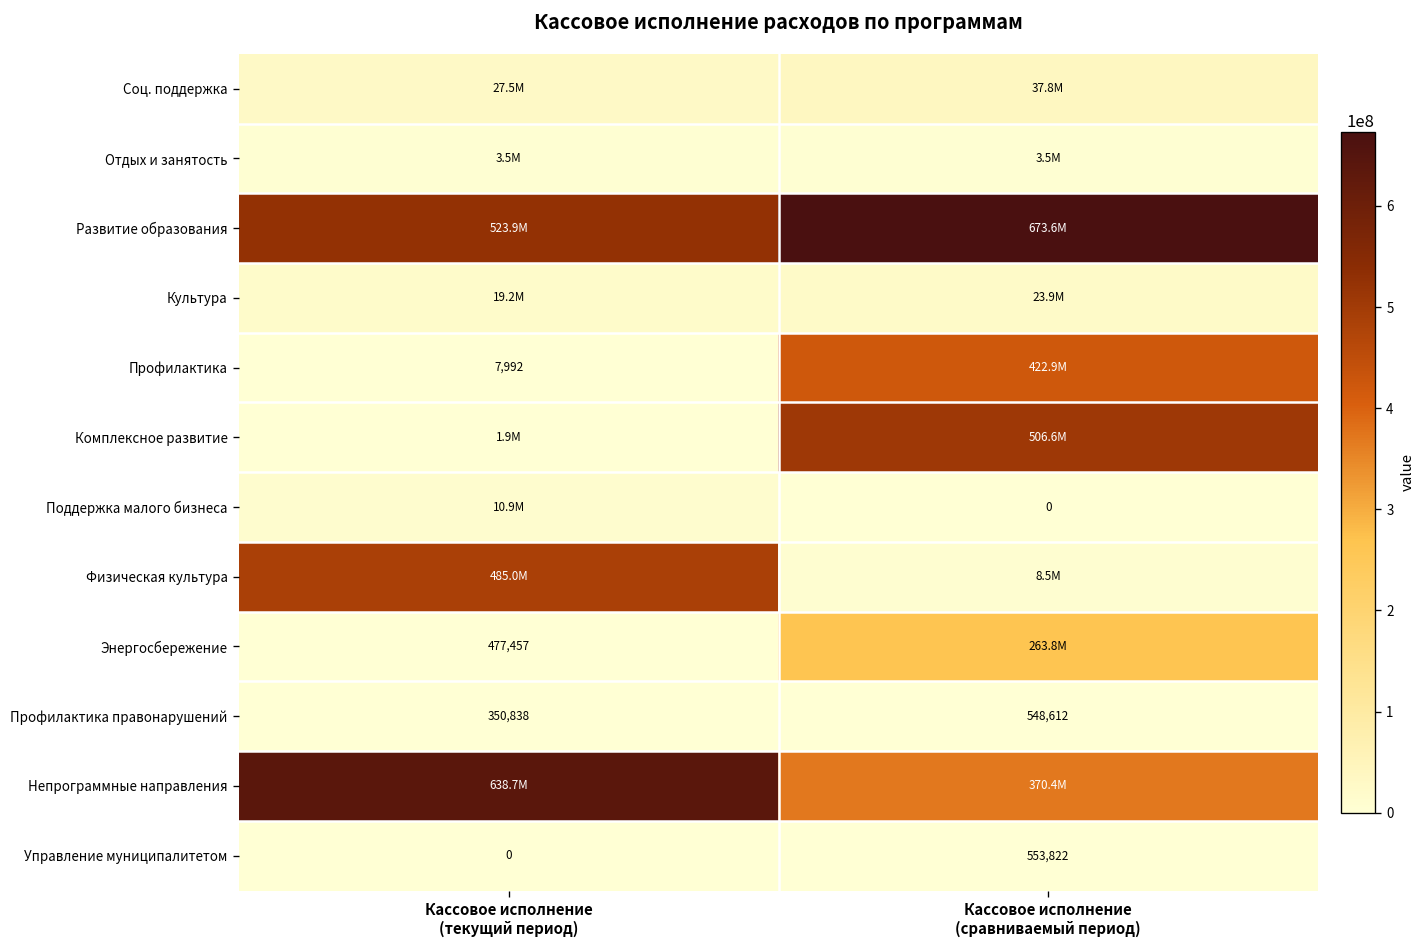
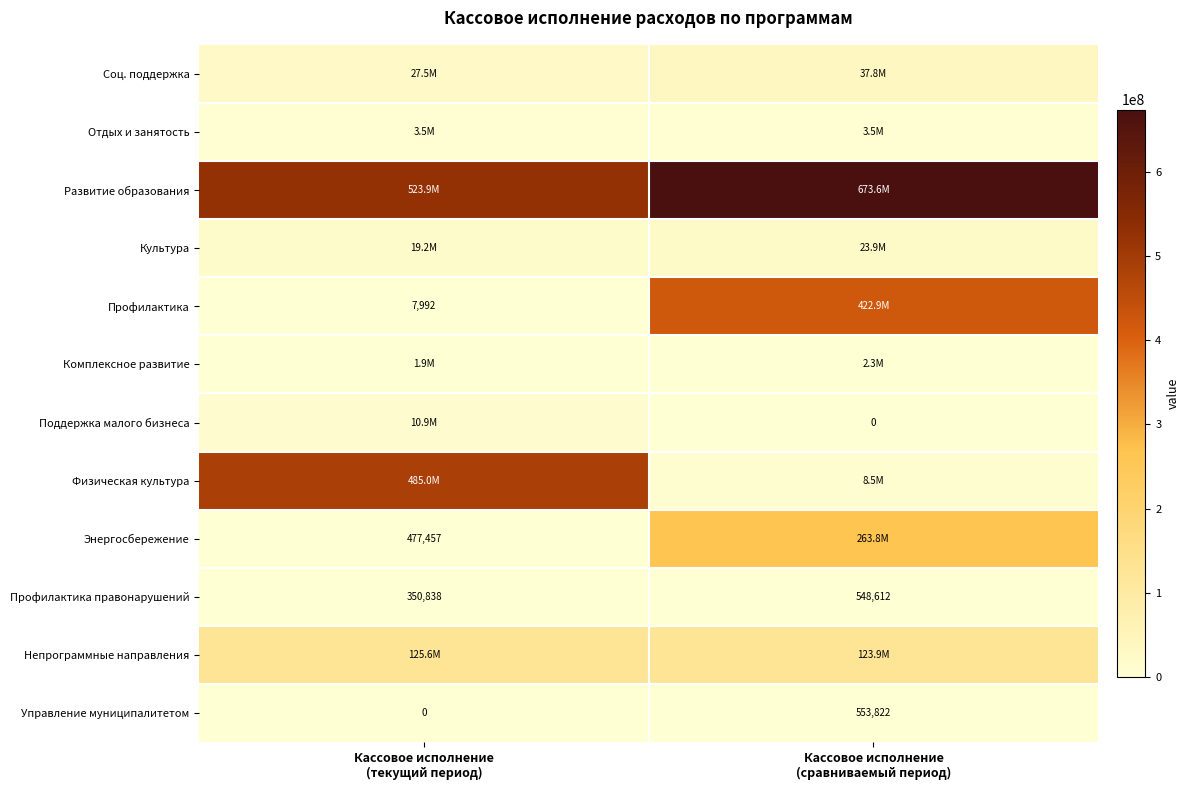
  {
    "Соц. поддержка": {
      "Кассовое исполнение (текущий период)": "27.5M",
      "Кассовое исполнение (сравниваемый период)": "37.8M"
    },
    "Отдых и занятость": {
      "Кассовое исполнение (текущий период)": "3.5M",
      "Кассовое исполнение (сравниваемый период)": "3.5M"
    },
    "Развитие образования": {
      "Кассовое исполнение (текущий период)": "523.9M",
      "Кассовое исполнение (сравниваемый период)": "673.6M"
    },
    "Культура": {
      "Кассовое исполнение (текущий период)": "19.2M",
      "Кассовое исполнение (сравниваемый период)": "23.9M"
    },
    "Профилактика": {
      "Кассовое исполнение (текущий период)": "7,992",
      "Кассовое исполнение (сравниваемый период)": "422.9M"
    },
    "Комплексное развитие": {
      "Кассовое исполнение (текущий период)": "1.9M",
-     "Кассовое исполнение (сравниваемый период)": "506.6M"
+     "Кассовое исполнение (сравниваемый период)": "2.3M"
    },
    "Поддержка малого бизнеса": {
      "Кассовое исполнение (текущий период)": "10.9M",
      "Кассовое исполнение (сравниваемый период)": "0"
    },
    "Физическая культура": {
      "Кассовое исполнение (текущий период)": "485.0M",
      "Кассовое исполнение (сравниваемый период)": "8.5M"
    },
    "Энергосбережение": {
      "Кассовое исполнение (текущий период)": "477,457",
      "Кассовое исполнение (сравниваемый период)": "263.8M"
    },
    "Профилактика правонарушений": {
      "Кассовое исполнение (текущий период)": "350,838",
      "Кассовое исполнение (сравниваемый период)": "548,612"
    },
    "Непрограммные направления": {
-     "Кассовое исполнение (текущий период)": "638.7M",
-     "Кассовое исполнение (сравниваемый период)": "370.4M"
+     "Кассовое исполнение (текущий период)": "125.6M",
+     "Кассовое исполнение (сравниваемый период)": "123.9M"
    },
    "Управление муниципалитетом": {
      "Кассовое исполнение (текущий период)": "0",
      "Кассовое исполнение (сравниваемый период)": "553,822"
    }
  }
